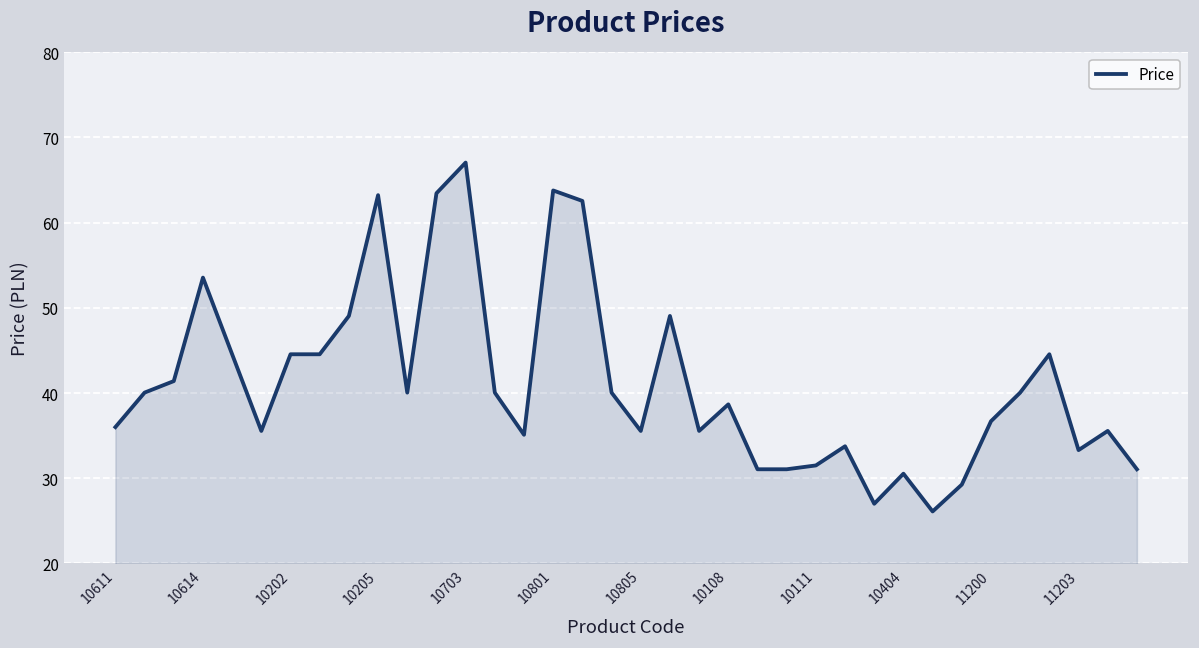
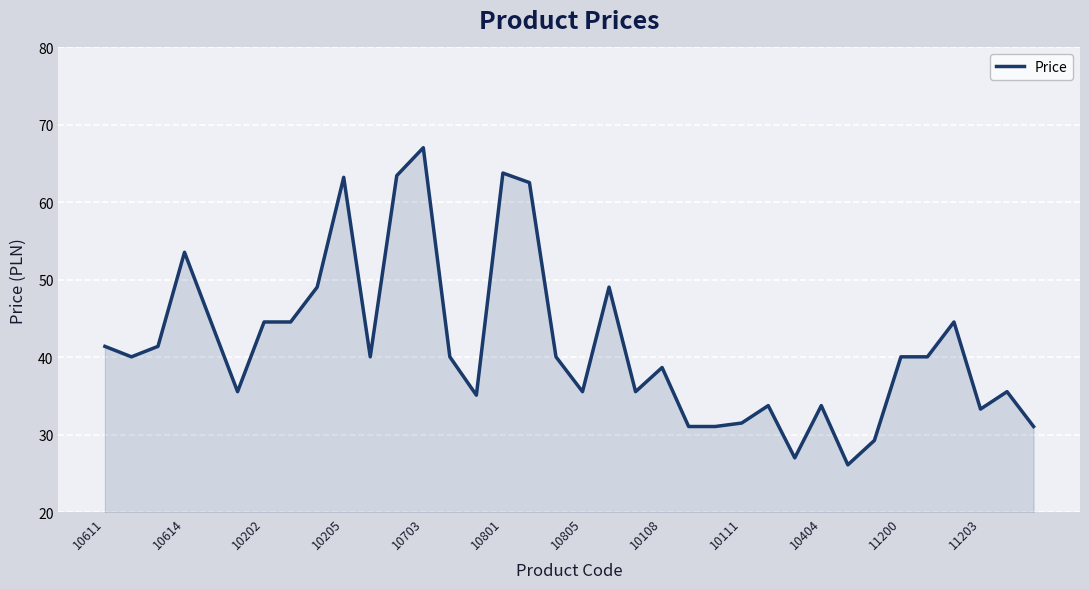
  {
-   "10611": 36,
+   "10611": 41,
    "10614": 54,
    "10202": 45,
    "10205": 63,
    "10703": 67,
    "10801": 64,
    "10805": 36,
    "10108": 39,
    "10111": 32,
-   "10404": 31,
-   "11200": 37,
+   "10404": 34,
+   "11200": 40,
    "11203": 33
  }
